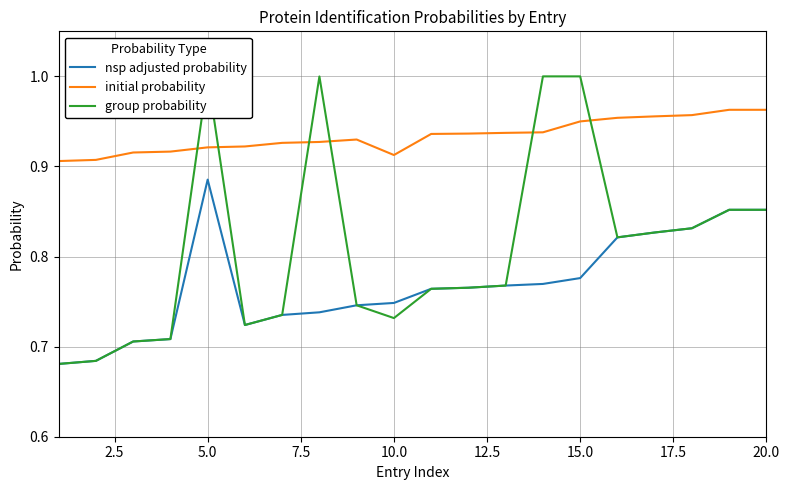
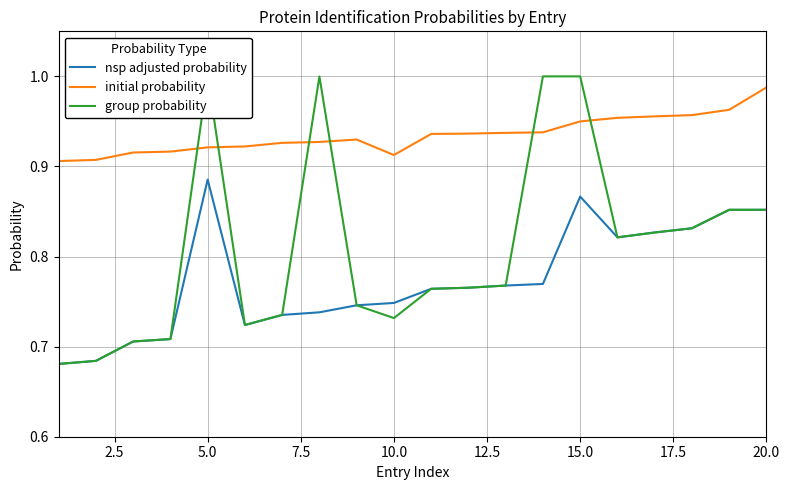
  {
    "nsp adjusted probability": {
      "5.0": 0.89,
      "10.0": 0.75,
-     "15.0": 0.78
+     "15.0": 0.87
    },
    "initial probability": {
      "5.0": 0.92,
      "10.0": 0.91,
      "15.0": 0.95,
-     "20.0": 0.96
+     "20.0": 0.99
    },
    "group probability": {
      "10.0": 0.73,
      "15.0": 1.00
    }
  }
